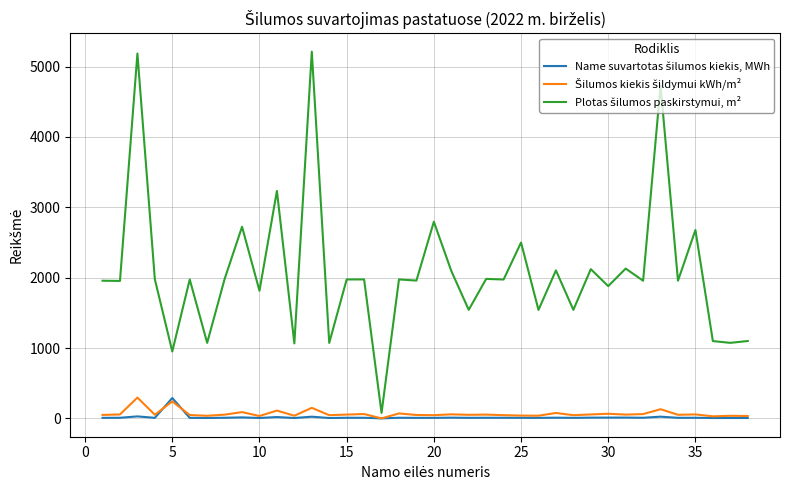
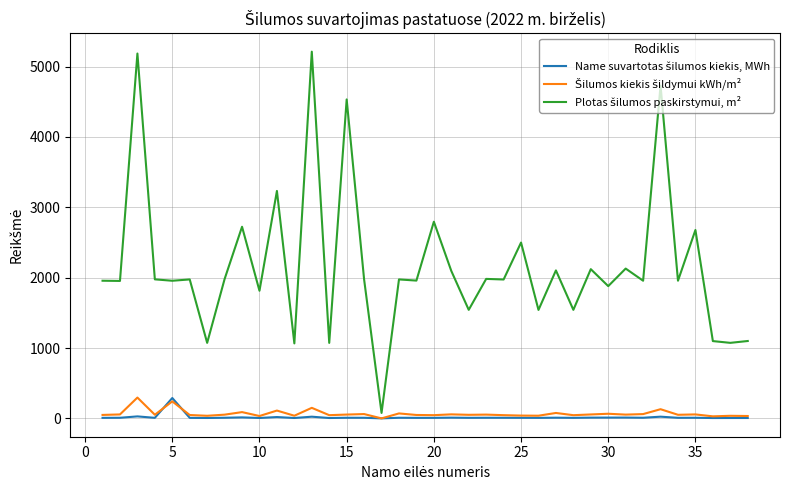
  {
    "Name suvartotas šilumos kiekis, MWh": {
      "5": 300,
      "15": 0,
      "20": 0,
      "30": 0,
      "35": 0
    },
    "Šilumos kiekis šildymui kWh/m²": {
      "5": 200,
      "15": 100,
      "20": 0,
      "30": 100,
      "35": 100
    },
    "Plotas šilumos paskirstymui, m²": {
-     "5": 1000,
+     "5": 2000,
      "10": 1800,
-     "15": 2000,
+     "15": 4500,
      "20": 2800,
      "25": 2500,
      "30": 1900,
      "35": 2700
    }
  }
